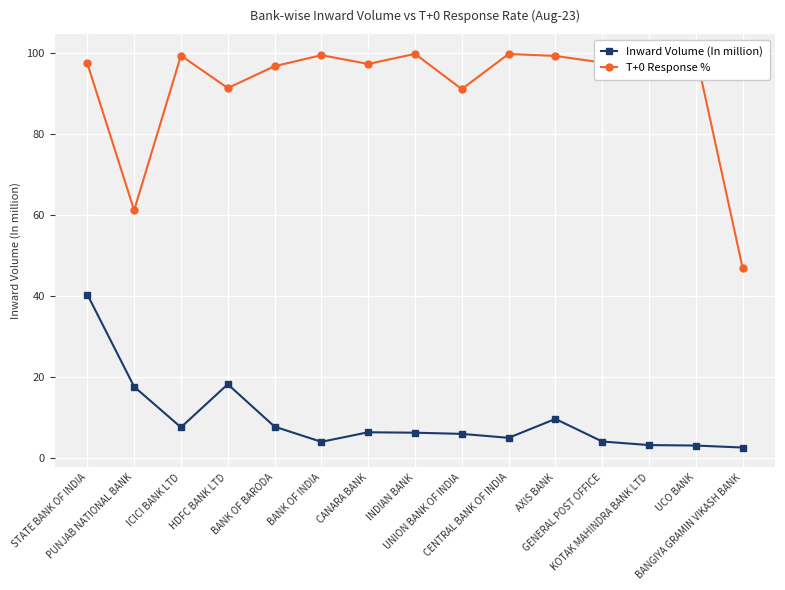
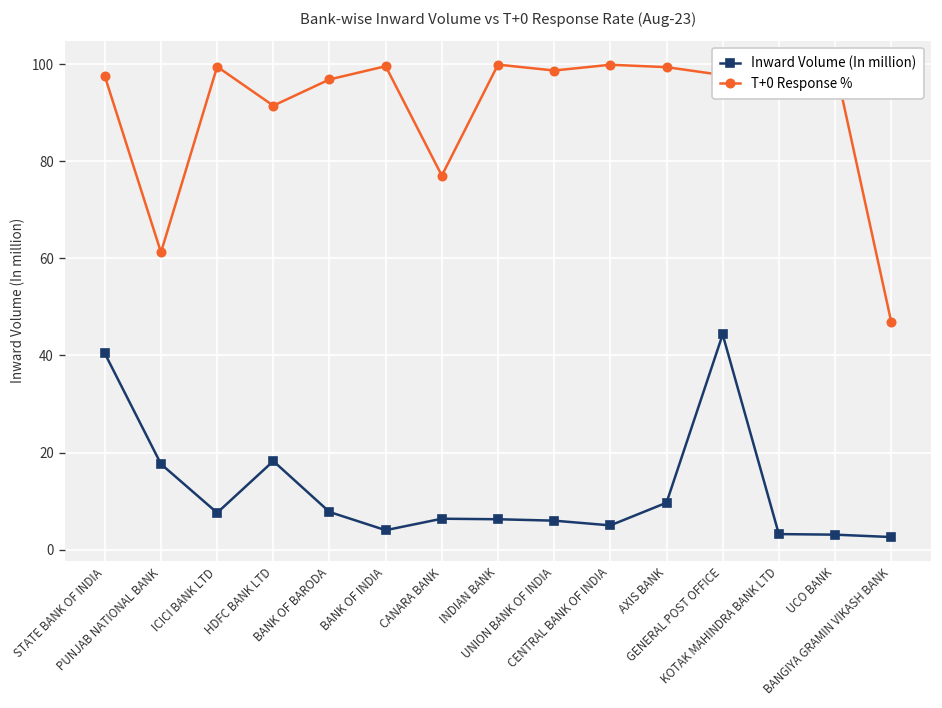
  {
    "Inward Volume (In million)": {
      "STATE BANK OF INDIA": 40,
      "PUNJAB NATIONAL BANK": 18,
      "ICICI BANK LTD": 8,
      "HDFC BANK LTD": 18,
      "BANK OF BARODA": 8,
      "BANK OF INDIA": 4,
      "CANARA BANK": 6,
      "INDIAN BANK": 6,
      "UNION BANK OF INDIA": 6,
      "CENTRAL BANK OF INDIA": 5,
      "AXIS BANK": 10,
-     "GENERAL POST OFFICE": 4,
+     "GENERAL POST OFFICE": 44,
      "KOTAK MAHINDRA BANK LTD": 3,
      "UCO BANK": 3,
      "BANGIYA GRAMIN VIKASH BANK": 3
    },
    "T+0 Response %": {
      "STATE BANK OF INDIA": 98,
      "PUNJAB NATIONAL BANK": 61,
      "ICICI BANK LTD": 99,
      "HDFC BANK LTD": 91,
      "BANK OF BARODA": 97,
      "BANK OF INDIA": 100,
-     "CANARA BANK": 97,
+     "CANARA BANK": 77,
      "INDIAN BANK": 100,
-     "UNION BANK OF INDIA": 91,
+     "UNION BANK OF INDIA": 99,
      "CENTRAL BANK OF INDIA": 100,
      "AXIS BANK": 99,
      "BANGIYA GRAMIN VIKASH BANK": 47
    }
  }
